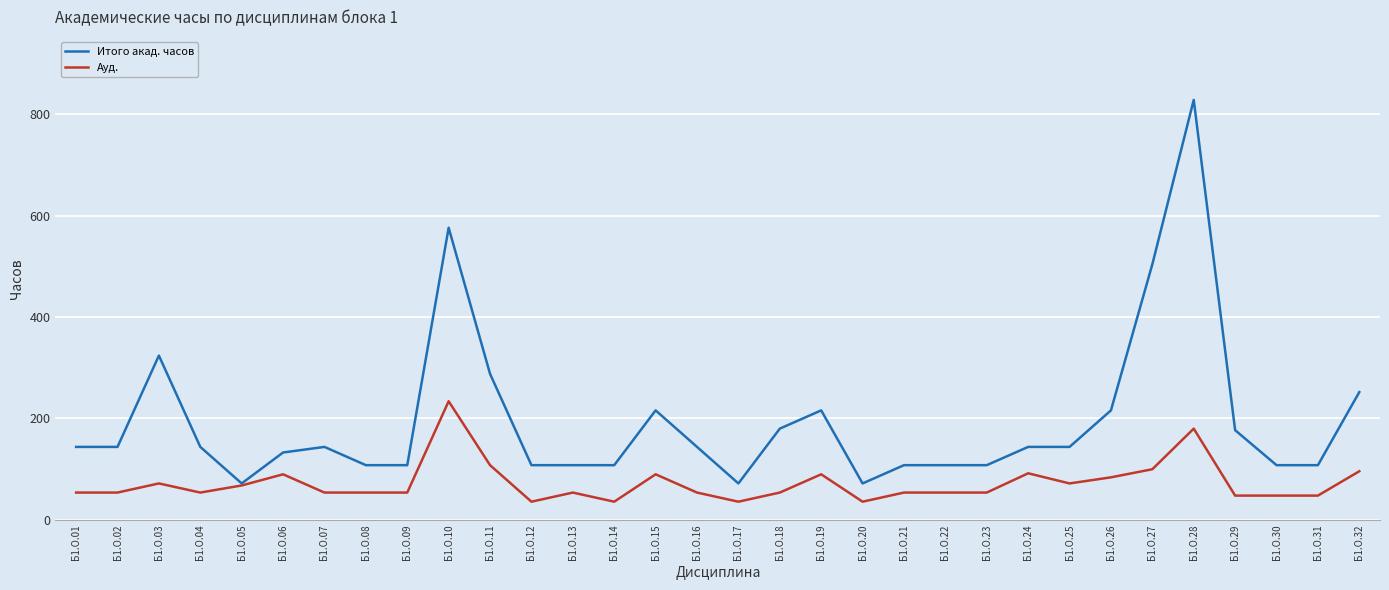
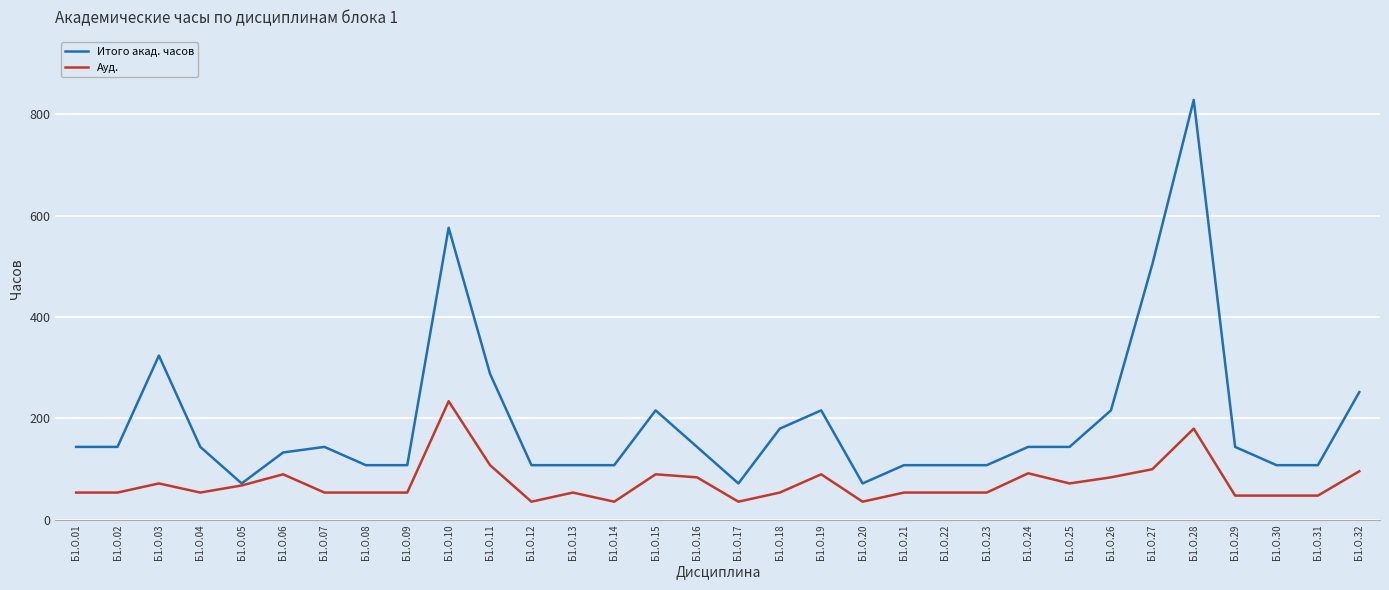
  {
    "Итого акад. часов": {
      "Б1.О.01": 140,
      "Б1.О.02": 140,
      "Б1.О.03": 320,
      "Б1.О.04": 140,
      "Б1.О.06": 130,
      "Б1.О.07": 140,
      "Б1.О.08": 110,
      "Б1.О.09": 110,
      "Б1.О.10": 580,
      "Б1.О.11": 290,
      "Б1.О.12": 110,
      "Б1.О.13": 110,
      "Б1.О.14": 110,
      "Б1.О.15": 220,
      "Б1.О.16": 140,
      "Б1.О.17": 70,
      "Б1.О.18": 180,
      "Б1.О.19": 220,
      "Б1.О.20": 70,
      "Б1.О.21": 110,
      "Б1.О.22": 110,
      "Б1.О.23": 110,
      "Б1.О.24": 140,
      "Б1.О.25": 140,
      "Б1.О.26": 220,
      "Б1.О.27": 500,
      "Б1.О.28": 830,
-     "Б1.О.29": 180,
+     "Б1.О.29": 140,
      "Б1.О.30": 110,
      "Б1.О.31": 110,
      "Б1.О.32": 250
    },
    "Ауд.": {
      "Б1.О.01": 50,
      "Б1.О.02": 50,
      "Б1.О.03": 70,
      "Б1.О.04": 50,
      "Б1.О.06": 90,
      "Б1.О.07": 50,
      "Б1.О.08": 50,
      "Б1.О.09": 50,
      "Б1.О.10": 230,
      "Б1.О.11": 110,
      "Б1.О.12": 40,
      "Б1.О.13": 50,
      "Б1.О.14": 40,
      "Б1.О.15": 90,
-     "Б1.О.16": 50,
+     "Б1.О.16": 80,
      "Б1.О.17": 40,
      "Б1.О.18": 50,
      "Б1.О.19": 90,
      "Б1.О.20": 40,
      "Б1.О.21": 50,
      "Б1.О.22": 50,
      "Б1.О.23": 50,
      "Б1.О.24": 90,
      "Б1.О.25": 70,
      "Б1.О.26": 80,
      "Б1.О.27": 100,
      "Б1.О.28": 180,
      "Б1.О.29": 50,
      "Б1.О.30": 50,
      "Б1.О.31": 50,
      "Б1.О.32": 100
    }
  }
